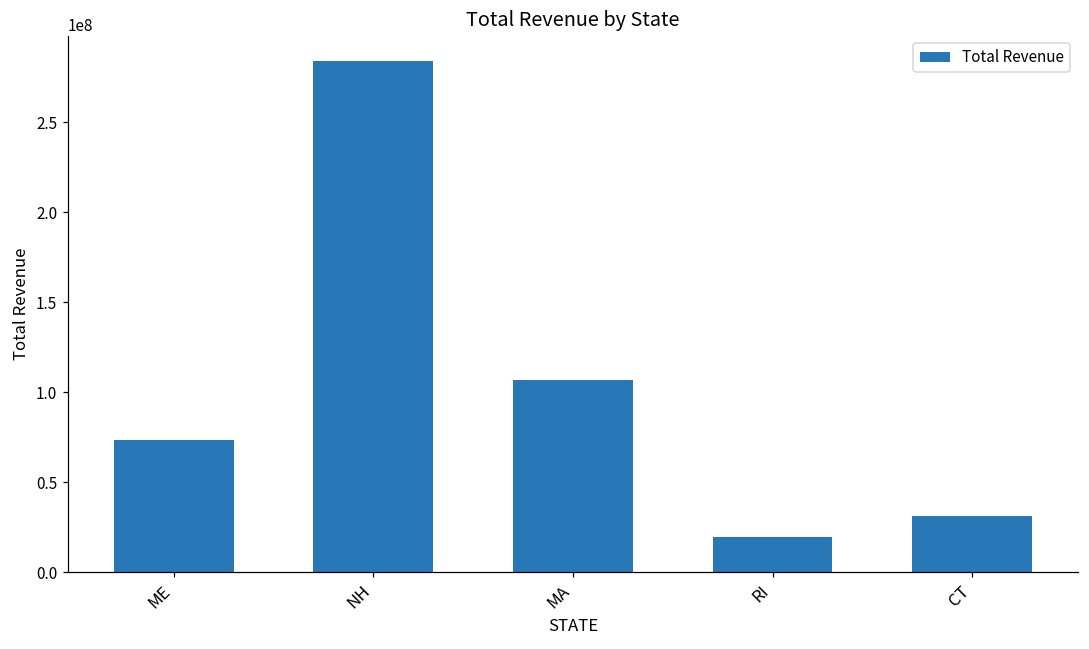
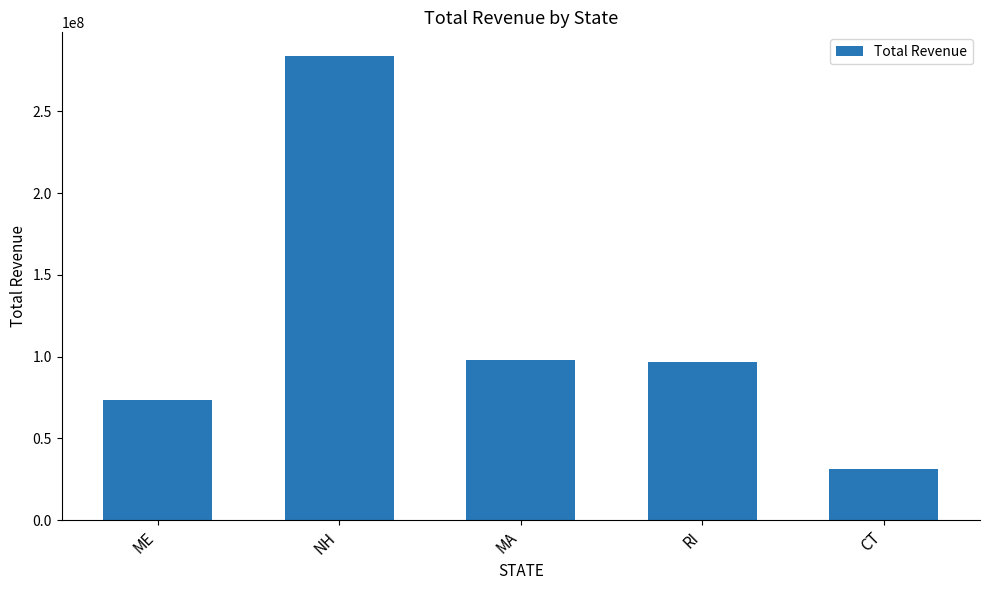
  {
    "ME": 73000000,
    "NH": 284000000,
-   "MA": 107000000,
-   "RI": 20000000,
+   "MA": 98000000,
+   "RI": 97000000,
    "CT": 31000000
  }
